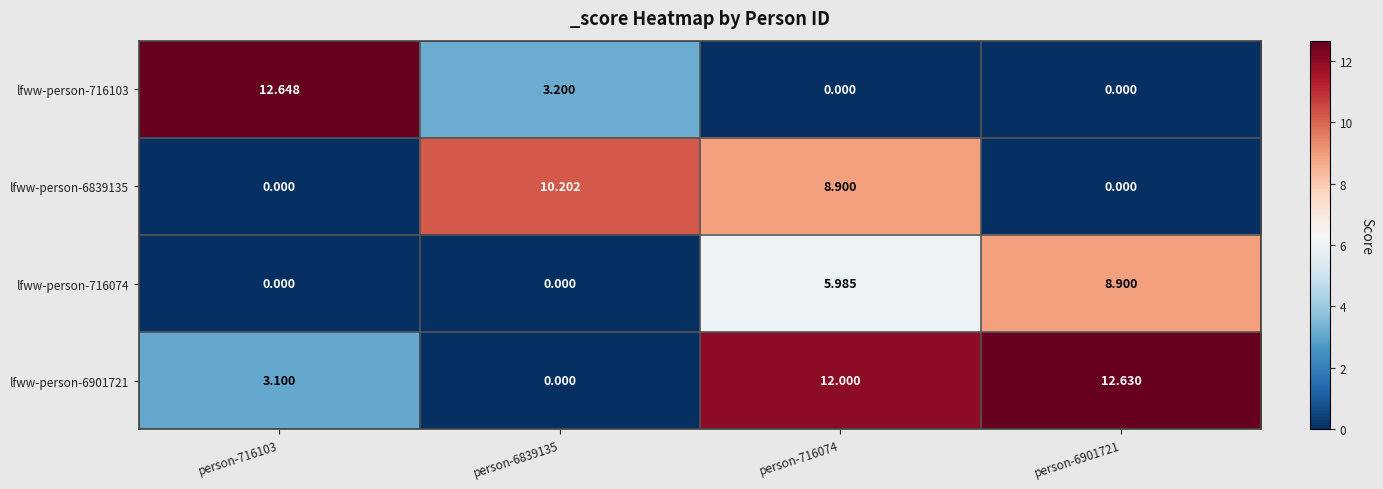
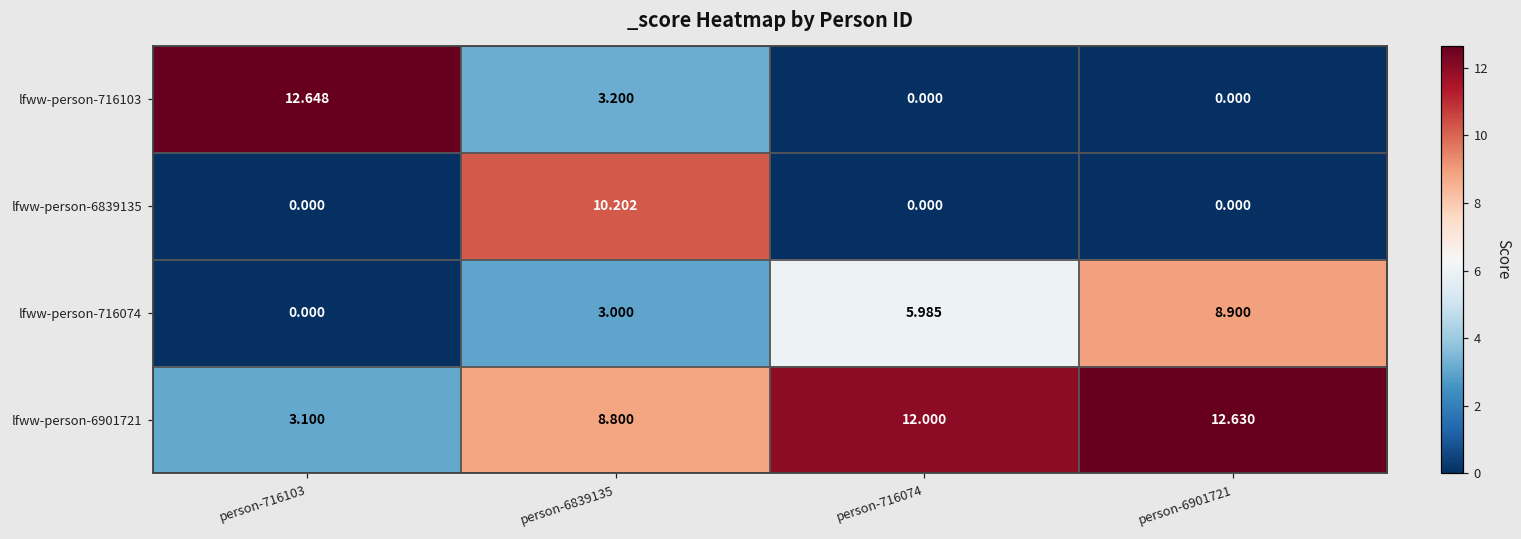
  {
    "lfww-person-716103": {
      "person-716103": 12.648,
      "person-6839135": 3.200,
      "person-716074": 0.000,
      "person-6901721": 0.000
    },
    "lfww-person-6839135": {
      "person-716103": 0.000,
      "person-6839135": 10.202,
-     "person-716074": 8.900,
+     "person-716074": 0.000,
      "person-6901721": 0.000
    },
    "lfww-person-716074": {
      "person-716103": 0.000,
-     "person-6839135": 0.000,
+     "person-6839135": 3.000,
      "person-716074": 5.985,
      "person-6901721": 8.900
    },
    "lfww-person-6901721": {
      "person-716103": 3.100,
-     "person-6839135": 0.000,
+     "person-6839135": 8.800,
      "person-716074": 12.000,
      "person-6901721": 12.630
    }
  }
